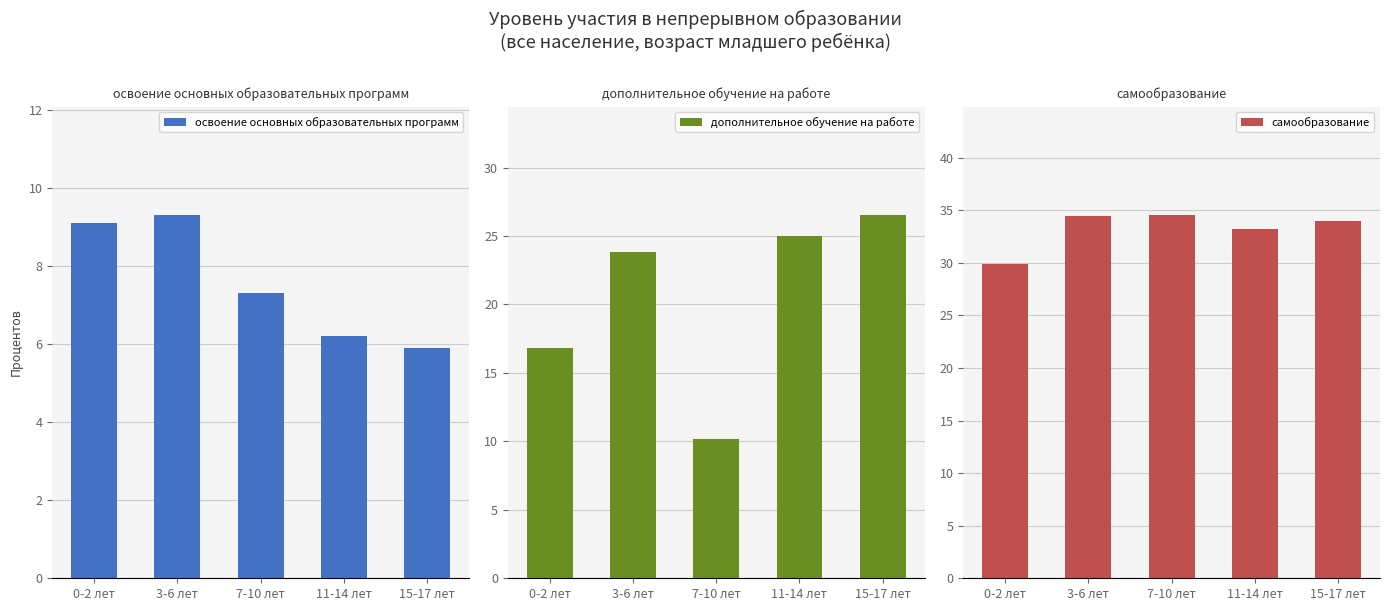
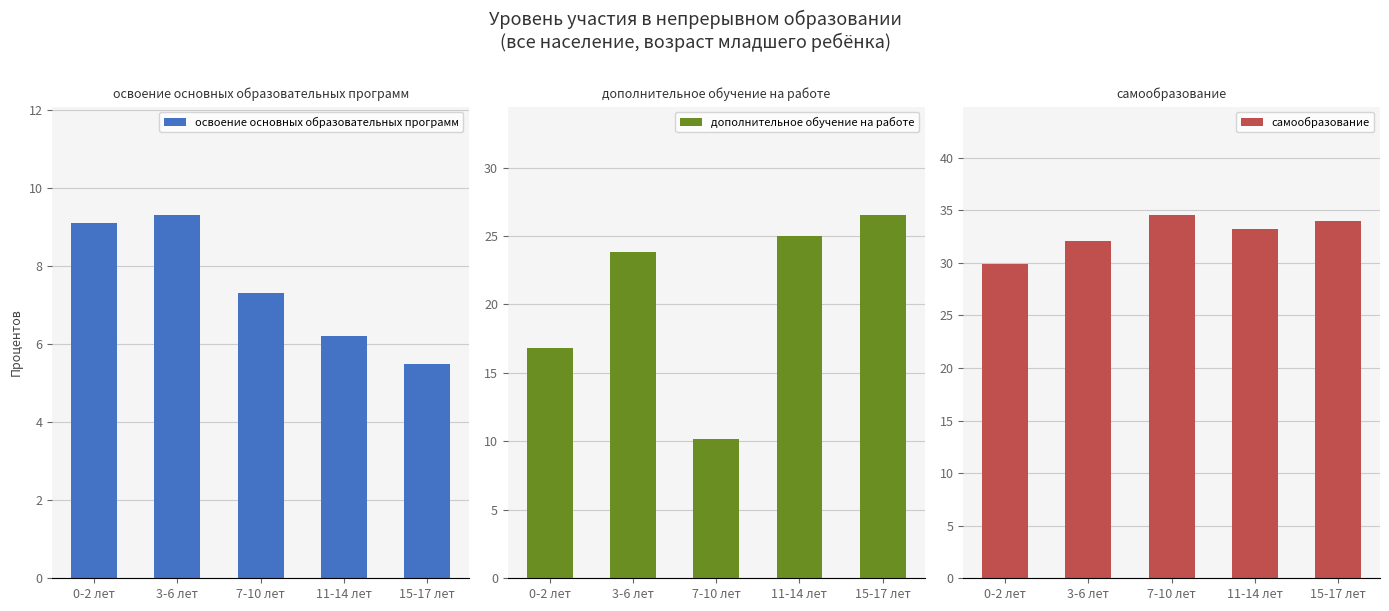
  {
    "освоение основных образовательных программ": {
      "0-2 лет": 9.1,
      "3-6 лет": 9.3,
      "7-10 лет": 7.3,
      "11-14 лет": 6.2,
-     "15-17 лет": 5.9
+     "15-17 лет": 5.5
    },
    "дополнительное обучение на работе": {
      "0-2 лет": 16.8,
      "3-6 лет": 23.8,
      "7-10 лет": 10.2,
      "11-14 лет": 25.0,
      "15-17 лет": 26.5
    },
    "самообразование": {
      "0-2 лет": 29.9,
-     "3-6 лет": 34.4,
+     "3-6 лет": 32.1,
      "7-10 лет": 34.5,
      "11-14 лет": 33.2,
      "15-17 лет": 34.0
    }
  }
